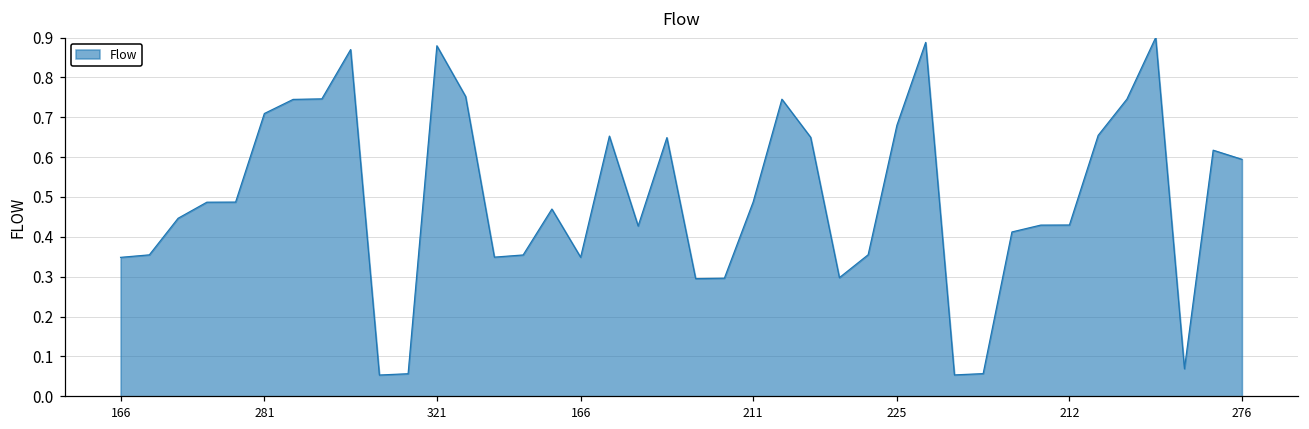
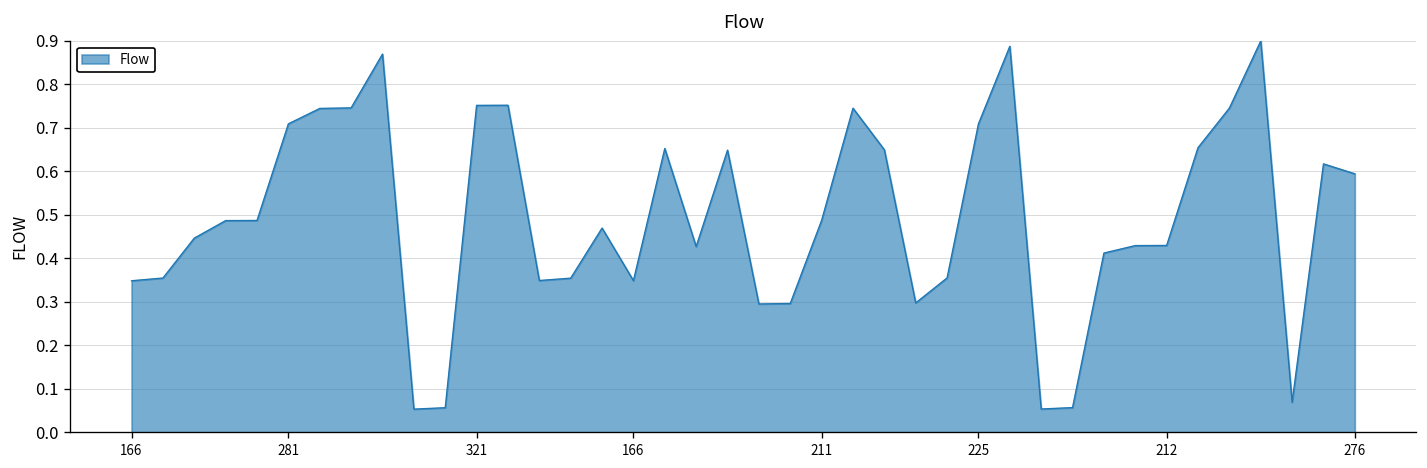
  {
    "281": 0.71,
-   "321": 0.88,
+   "321": 0.75,
    "211": 0.49,
-   "225": 0.68,
+   "225": 0.71,
    "212": 0.43,
    "276": 0.59
  }
